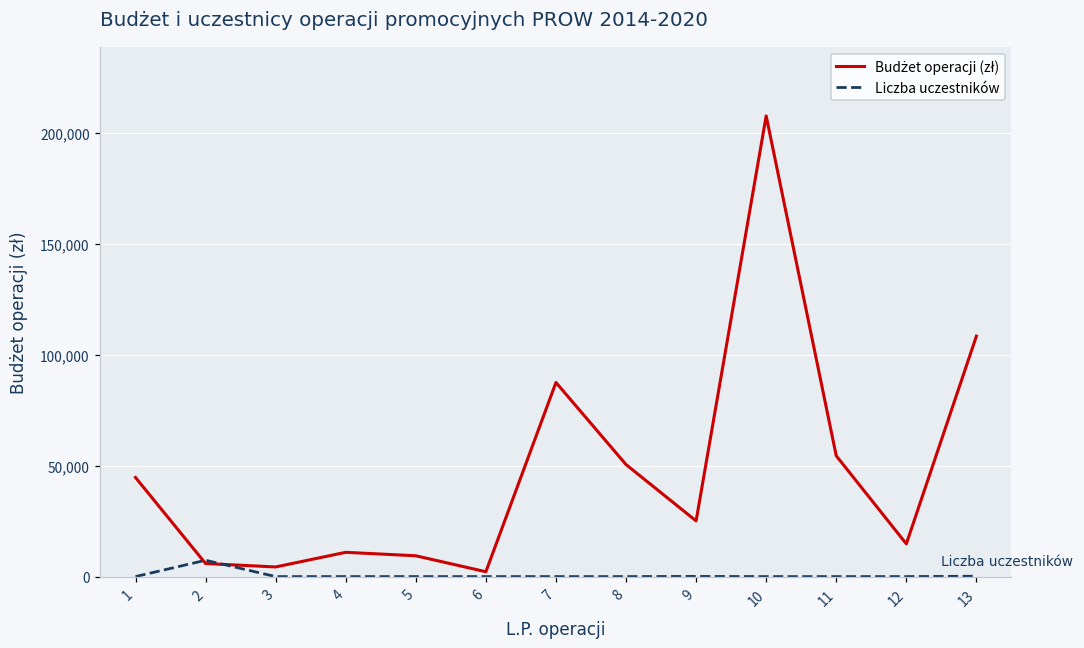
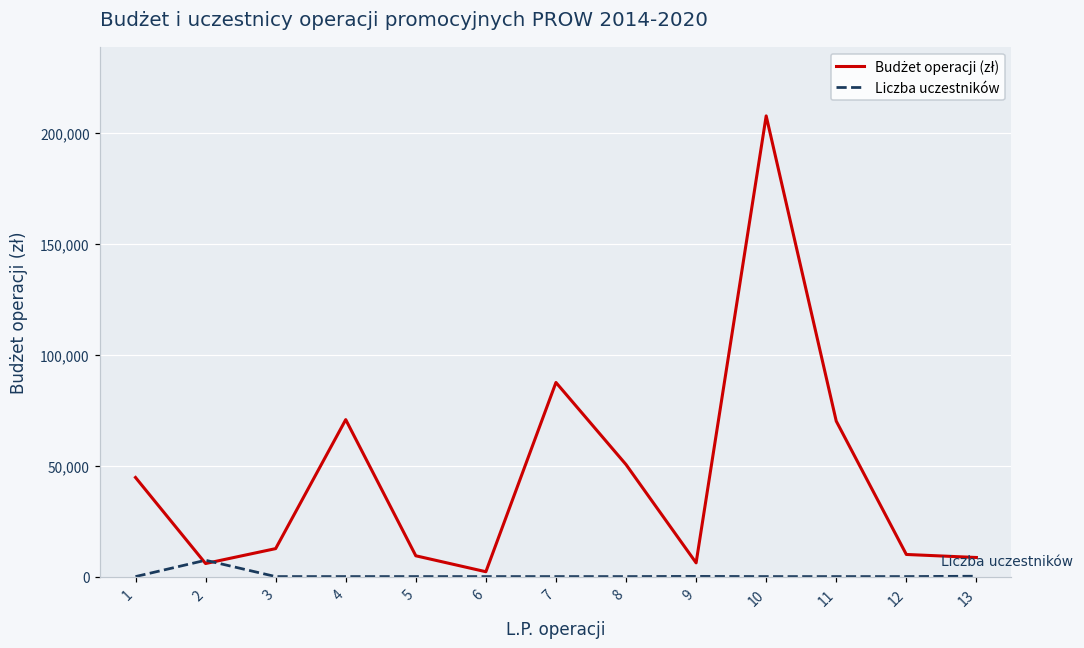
  {
    "Budżet operacji (zł)": {
      "1": "45,000",
      "2": "6,000",
-     "3": "4,000",
-     "4": "11,000",
+     "3": "13,000",
+     "4": "71,000",
      "5": "9,000",
      "6": "2,000",
      "7": "88,000",
      "8": "51,000",
-     "9": "25,000",
+     "9": "6,000",
      "10": "208,000",
-     "11": "54,000",
-     "12": "15,000",
-     "13": "108,000"
+     "11": "70,000",
+     "12": "10,000",
+     "13": "9,000"
    },
    "Liczba uczestników": {
      "1": "0",
      "2": "7,000",
      "3": "0",
      "4": "0",
      "5": "0",
      "6": "0",
      "7": "0",
      "8": "0",
      "9": "0",
      "10": "0",
      "11": "0",
      "12": "0",
      "13": "0"
    }
  }
